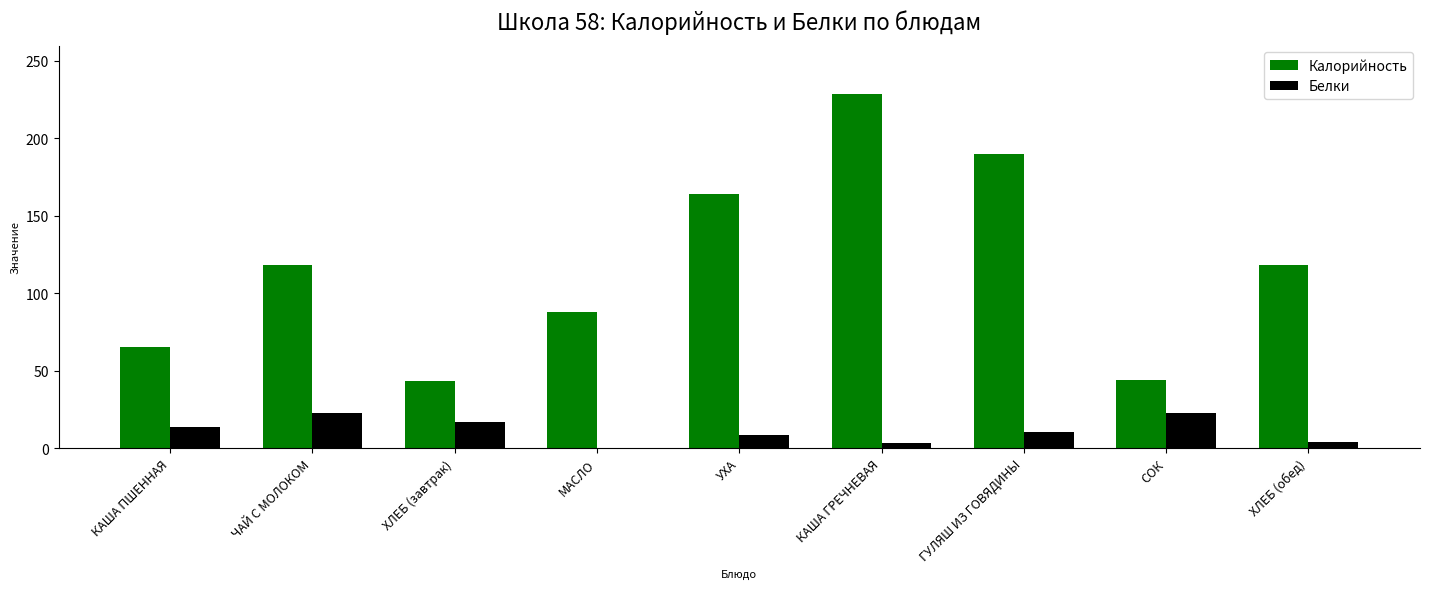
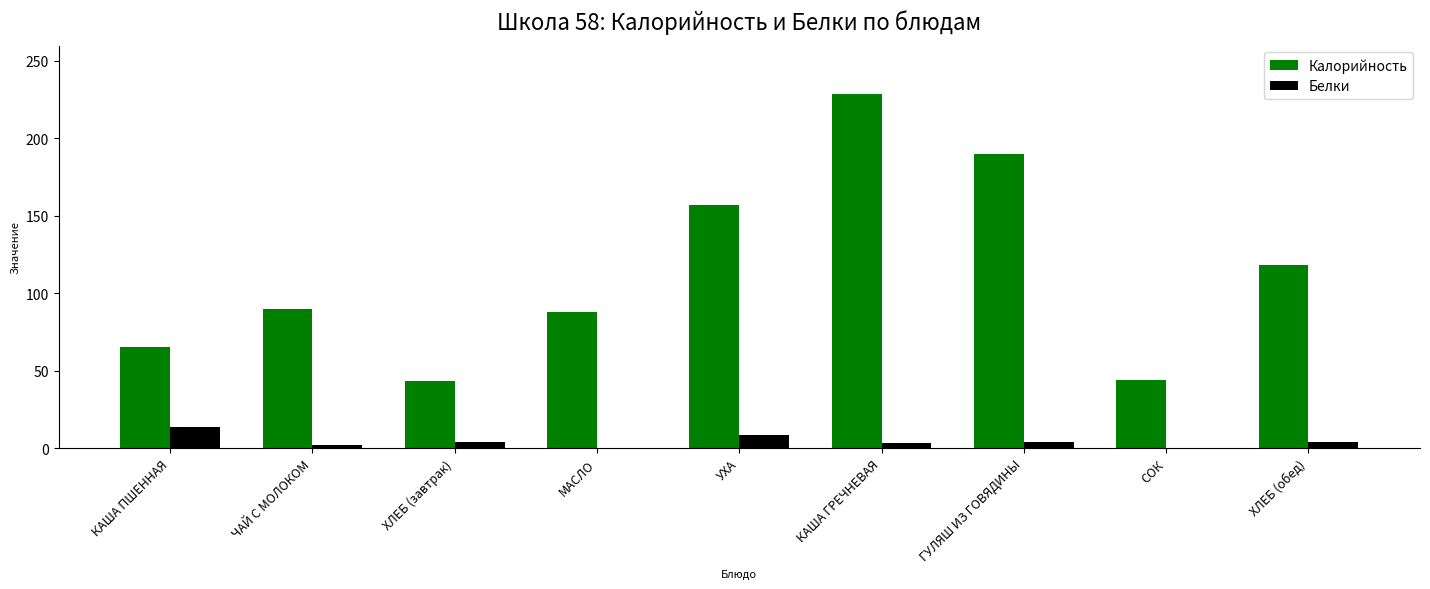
  {
    "Калорийность": {
      "КАША ПШЕННАЯ": 65,
-     "ЧАЙ С МОЛОКОМ": 118,
+     "ЧАЙ С МОЛОКОМ": 90,
      "ХЛЕБ (завтрак)": 43,
      "МАСЛО": 88,
-     "УХА": 164,
+     "УХА": 157,
      "КАША ГРЕЧНЕВАЯ": 229,
      "ГУЛЯШ ИЗ ГОВЯДИНЫ": 190,
      "СОК": 44,
      "ХЛЕБ (обед)": 118
    },
    "Белки": {
      "КАША ПШЕННАЯ": 14,
-     "ЧАЙ С МОЛОКОМ": 23,
-     "ХЛЕБ (завтрак)": 17,
+     "ЧАЙ С МОЛОКОМ": 2,
+     "ХЛЕБ (завтрак)": 4,
      "УХА": 9,
      "КАША ГРЕЧНЕВАЯ": 3,
-     "ГУЛЯШ ИЗ ГОВЯДИНЫ": 10,
-     "СОК": 23,
+     "ГУЛЯШ ИЗ ГОВЯДИНЫ": 4,
+     "СОК": 0,
      "ХЛЕБ (обед)": 4
    }
  }
